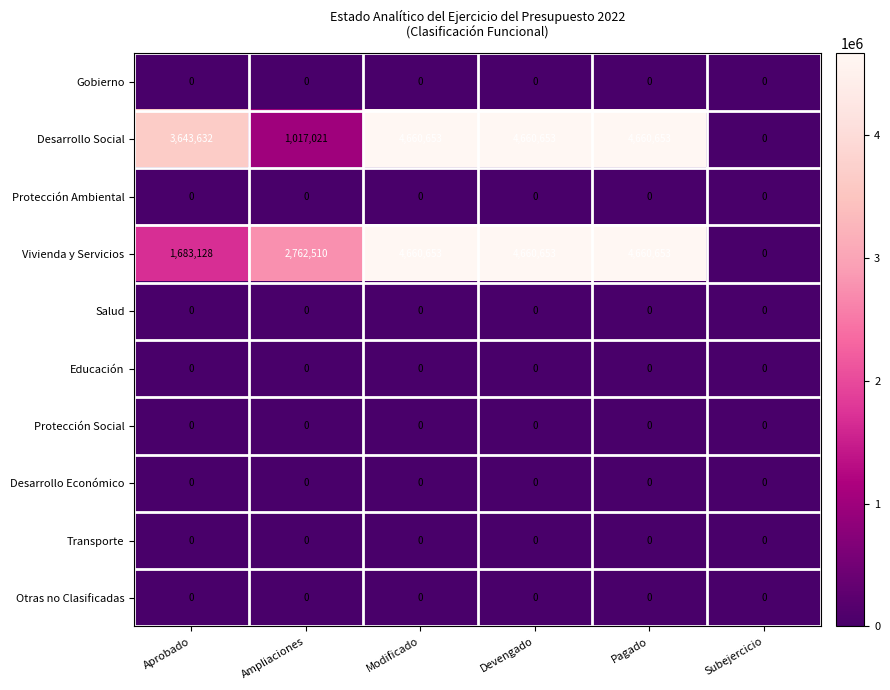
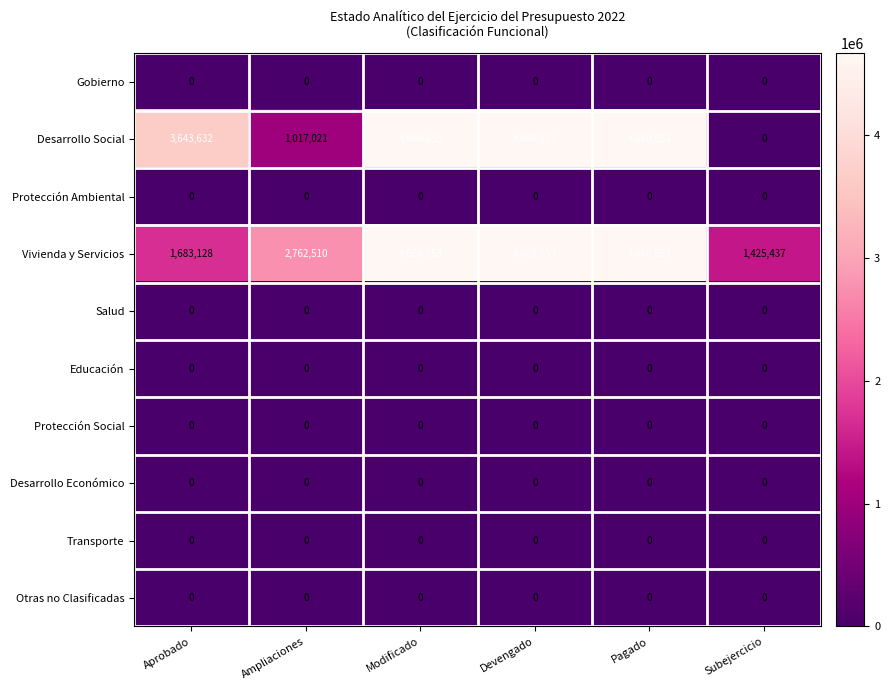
  {
    "Gobierno": {
      "Aprobado": "0",
      "Ampliaciones": "0",
      "Modificado": "0",
      "Devengado": "0",
      "Pagado": "0",
      "Subejercicio": "0"
    },
    "Desarrollo Social": {
      "Aprobado": "3,643,632",
      "Ampliaciones": "1,017,021",
      "Subejercicio": "0"
    },
    "Protección Ambiental": {
      "Aprobado": "0",
      "Ampliaciones": "0",
      "Modificado": "0",
      "Devengado": "0",
      "Pagado": "0",
      "Subejercicio": "0"
    },
    "Vivienda y Servicios": {
      "Aprobado": "1,683,128",
      "Ampliaciones": "2,762,510",
-     "Subejercicio": "0"
+     "Subejercicio": "1,425,437"
    },
    "Salud": {
      "Aprobado": "0",
      "Ampliaciones": "0",
      "Modificado": "0",
      "Devengado": "0",
      "Pagado": "0",
      "Subejercicio": "0"
    },
    "Educación": {
      "Aprobado": "0",
      "Ampliaciones": "0",
      "Modificado": "0",
      "Devengado": "0",
      "Pagado": "0",
      "Subejercicio": "0"
    },
    "Protección Social": {
      "Aprobado": "0",
      "Ampliaciones": "0",
      "Modificado": "0",
      "Devengado": "0",
      "Pagado": "0",
      "Subejercicio": "0"
    },
    "Desarrollo Económico": {
      "Aprobado": "0",
      "Ampliaciones": "0",
      "Modificado": "0",
      "Devengado": "0",
      "Pagado": "0",
      "Subejercicio": "0"
    },
    "Transporte": {
      "Aprobado": "0",
      "Ampliaciones": "0",
      "Modificado": "0",
      "Devengado": "0",
      "Pagado": "0",
      "Subejercicio": "0"
    },
    "Otras no Clasificadas": {
      "Aprobado": "0",
      "Ampliaciones": "0",
      "Modificado": "0",
      "Devengado": "0",
      "Pagado": "0",
      "Subejercicio": "0"
    }
  }
